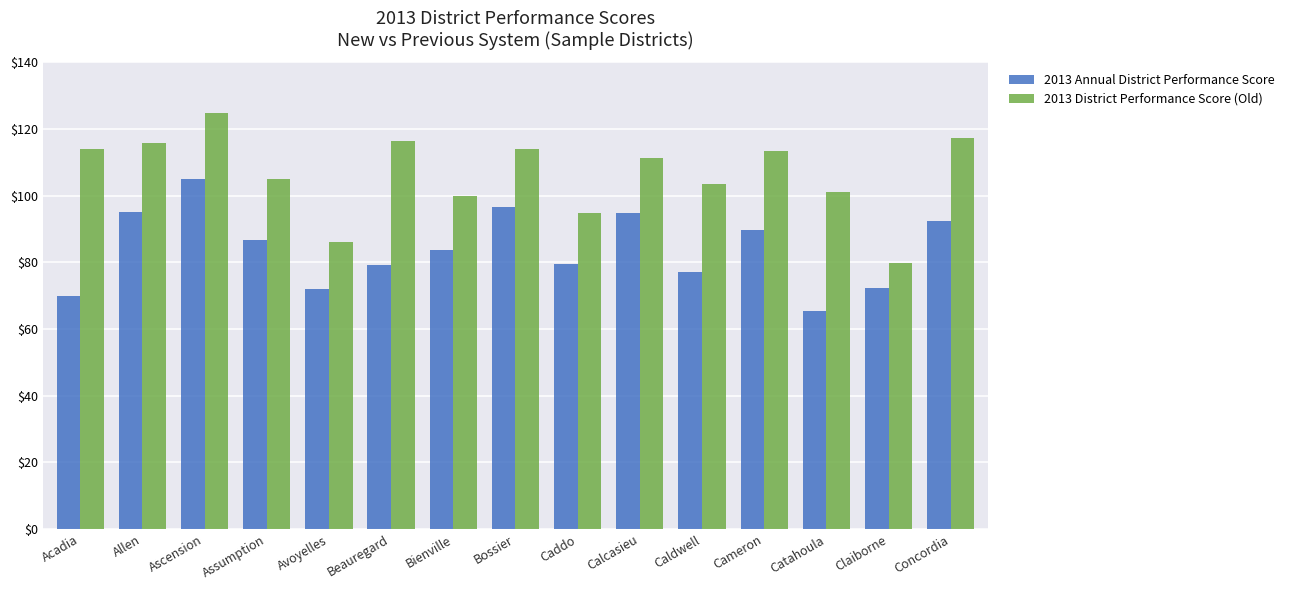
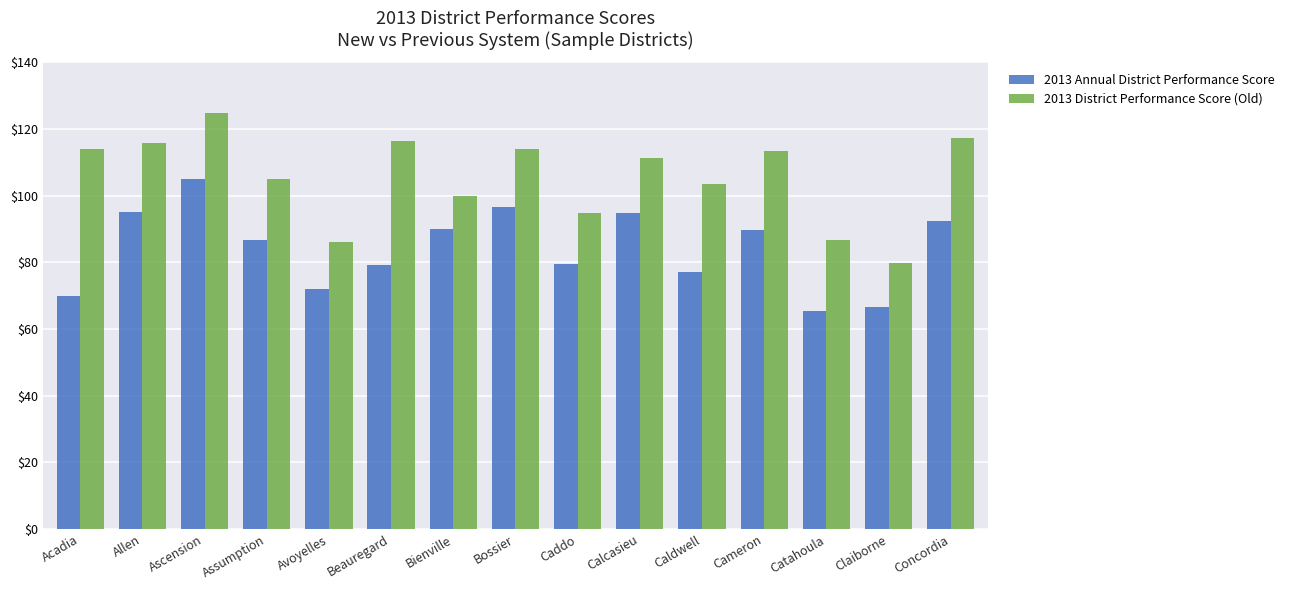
  {
    "2013 Annual District Performance Score": {
      "Acadia": "$70",
      "Allen": "$95",
      "Ascension": "$105",
      "Assumption": "$87",
      "Avoyelles": "$72",
      "Beauregard": "$79",
-     "Bienville": "$84",
+     "Bienville": "$90",
      "Bossier": "$97",
      "Caddo": "$79",
      "Calcasieu": "$95",
      "Caldwell": "$77",
      "Cameron": "$90",
      "Catahoula": "$66",
-     "Claiborne": "$72",
+     "Claiborne": "$67",
      "Concordia": "$92"
    },
    "2013 District Performance Score (Old)": {
      "Acadia": "$114",
      "Allen": "$116",
      "Ascension": "$125",
      "Assumption": "$105",
      "Avoyelles": "$86",
      "Beauregard": "$116",
      "Bienville": "$100",
      "Bossier": "$114",
      "Caddo": "$95",
      "Calcasieu": "$111",
      "Caldwell": "$104",
      "Cameron": "$113",
-     "Catahoula": "$101",
+     "Catahoula": "$87",
      "Claiborne": "$80",
      "Concordia": "$117"
    }
  }
